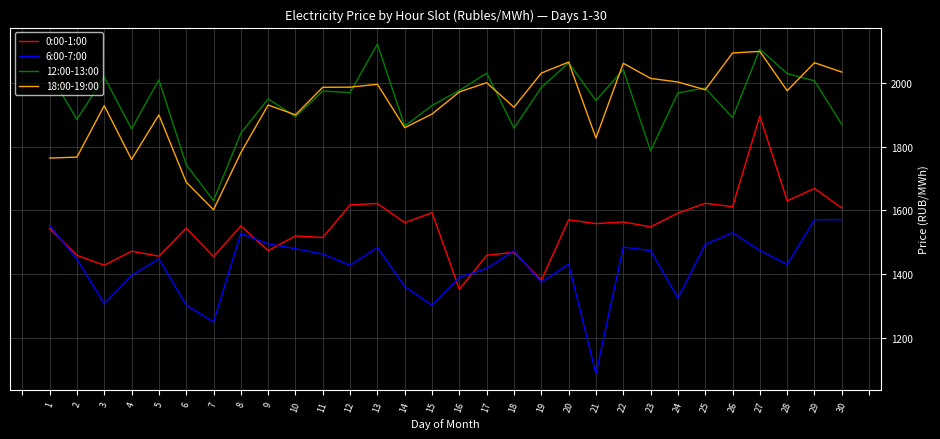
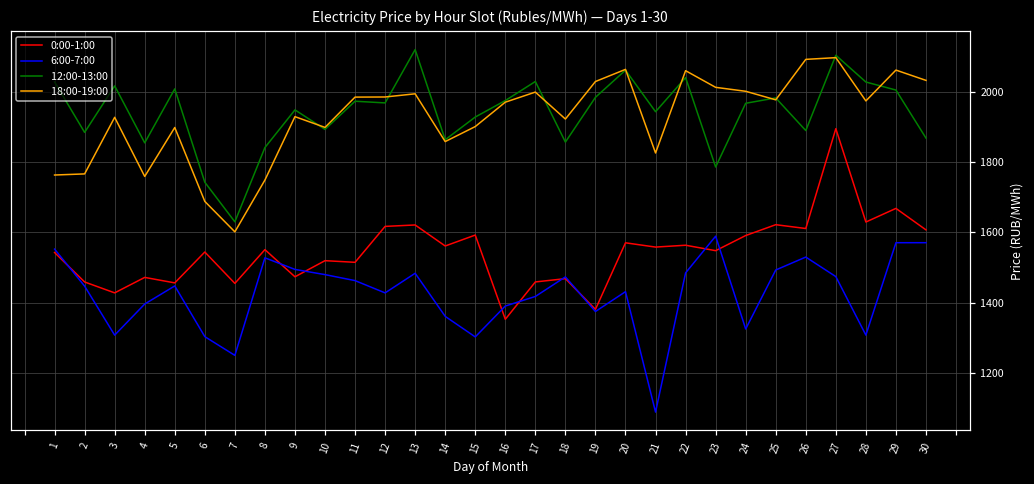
  {
    "0:00-1:00": {
      "1": 1540,
      "2": 1460,
      "3": 1430,
      "4": 1470,
      "5": 1460,
      "6": 1540,
      "7": 1460,
      "8": 1550,
      "9": 1470,
      "10": 1520,
      "11": 1520,
      "12": 1620,
      "13": 1620,
      "14": 1560,
      "15": 1590,
      "16": 1350,
      "17": 1460,
      "20": 1570,
      "21": 1560,
      "22": 1560,
      "23": 1550,
      "24": 1590,
      "25": 1620,
      "26": 1610,
      "27": 1900,
      "28": 1630,
      "29": 1670,
      "30": 1610
    },
    "6:00-7:00": {
      "1": 1550,
      "2": 1450,
      "3": 1310,
      "4": 1400,
      "5": 1450,
      "6": 1300,
      "7": 1250,
      "8": 1530,
      "9": 1490,
      "10": 1480,
      "11": 1460,
      "12": 1430,
      "13": 1480,
      "14": 1360,
      "15": 1300,
      "16": 1390,
      "17": 1420,
      "20": 1430,
      "21": 1090,
      "22": 1480,
-     "23": 1470,
+     "23": 1590,
      "24": 1330,
      "25": 1490,
      "26": 1530,
      "27": 1470,
-     "28": 1430,
+     "28": 1310,
      "29": 1570,
      "30": 1570
    },
    "12:00-13:00": {
      "2": 1890,
      "3": 2020,
      "4": 1860,
      "5": 2010,
      "6": 1740,
      "7": 1630,
      "8": 1840,
      "9": 1950,
      "11": 1970,
      "12": 1970,
      "13": 2120,
      "15": 1930,
      "17": 2030,
      "18": 1860,
      "19": 1990,
      "21": 1940,
      "22": 2040,
      "23": 1790,
      "24": 1970,
      "26": 1890,
      "28": 2030,
      "29": 2010,
      "30": 1870
    },
    "18:00-19:00": {
      "1": 1760,
      "2": 1770,
      "3": 1930,
      "4": 1760,
      "5": 1900,
      "6": 1690,
      "7": 1600,
-     "8": 1780,
+     "8": 1750,
      "9": 1930,
      "11": 1990,
      "12": 1990,
      "13": 2000,
      "15": 1900,
      "17": 2000,
      "18": 1920,
      "19": 2030,
      "21": 1830,
      "22": 2060,
      "23": 2010,
      "24": 2000,
      "26": 2090,
      "28": 1970,
      "29": 2060,
      "30": 2030
    }
  }
